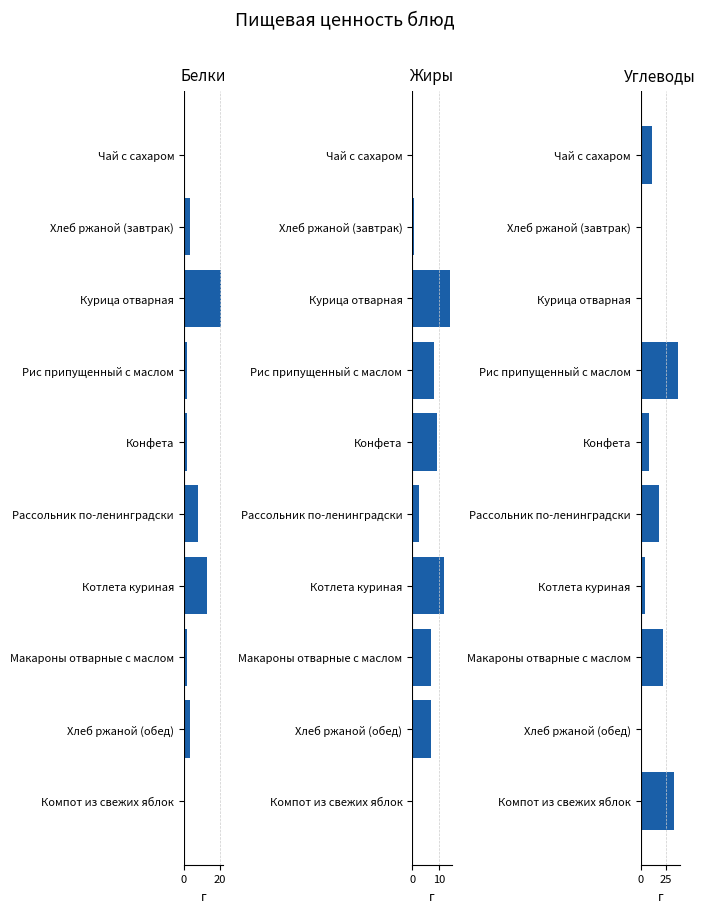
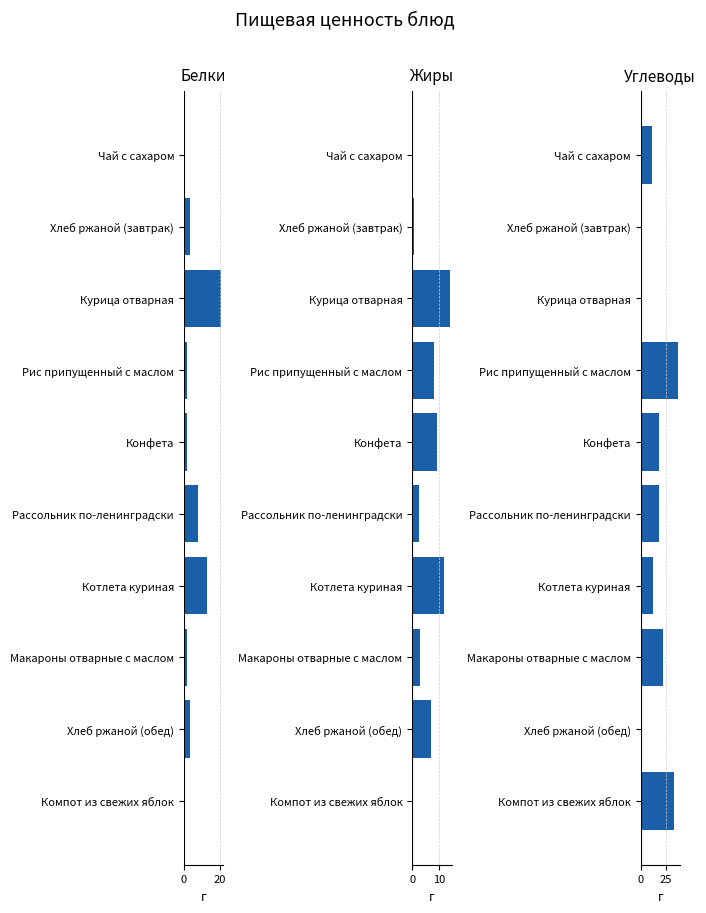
  {
    "Белки": {
      "Хлеб ржаной (завтрак)": 3,
      "Курица отварная": 21,
      "Рис припущенный с маслом": 2,
      "Конфета": 2,
      "Рассольник по-ленинградски": 8,
      "Котлета куриная": 13,
      "Макароны отварные с маслом": 2,
      "Хлеб ржаной (обед)": 3,
      "Компот из свежих яблок": 0
    },
    "Жиры": {
      "Курица отварная": 14,
      "Рис припущенный с маслом": 8,
      "Конфета": 9,
      "Рассольник по-ленинградски": 3,
      "Котлета куриная": 12,
-     "Макароны отварные с маслом": 7,
+     "Макароны отварные с маслом": 3,
      "Хлеб ржаной (обед)": 7,
      "Компот из свежих яблок": 0
    },
    "Углеводы": {
      "Чай с сахаром": 11,
      "Курица отварная": 0,
      "Рис припущенный с маслом": 37,
-     "Конфета": 8,
+     "Конфета": 18,
      "Рассольник по-ленинградски": 18,
-     "Котлета куриная": 4,
+     "Котлета куриная": 12,
      "Макароны отварные с маслом": 22,
      "Компот из свежих яблок": 33
    }
  }
